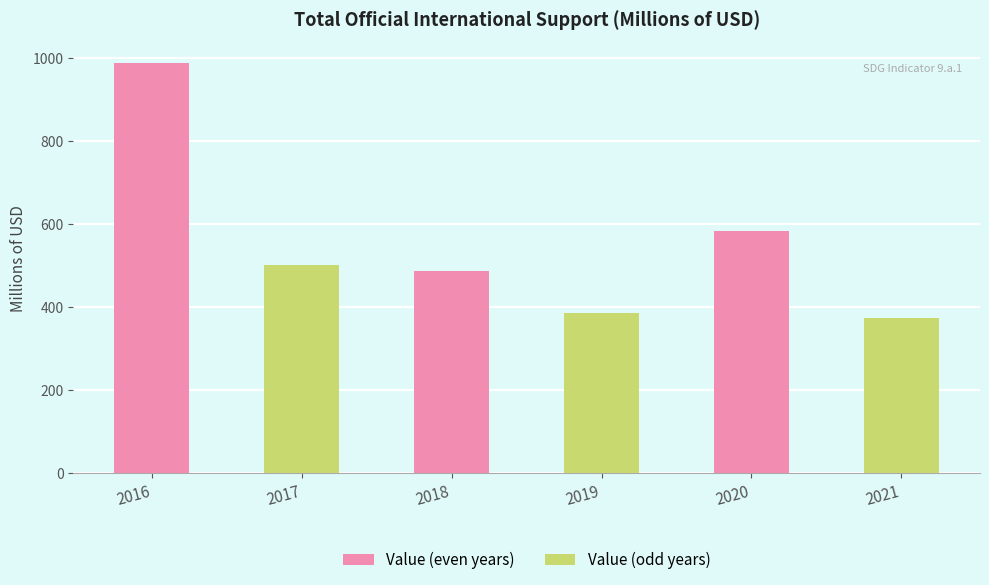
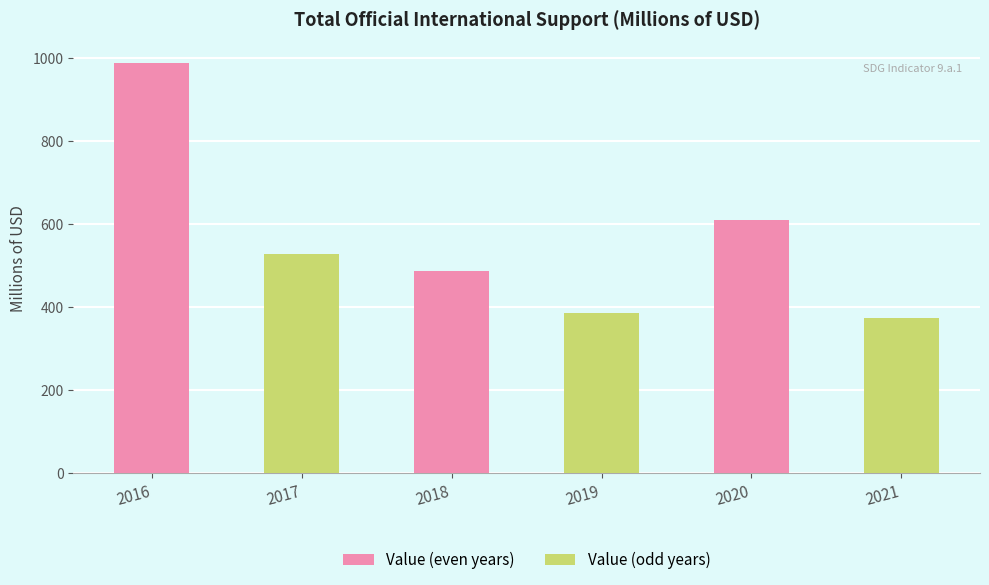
  {
    "Value (even years)": {
      "2016": 990,
      "2018": 490,
-     "2020": 580
+     "2020": 610
    },
    "Value (odd years)": {
-     "2017": 500,
+     "2017": 530,
      "2019": 390,
      "2021": 370
    }
  }
